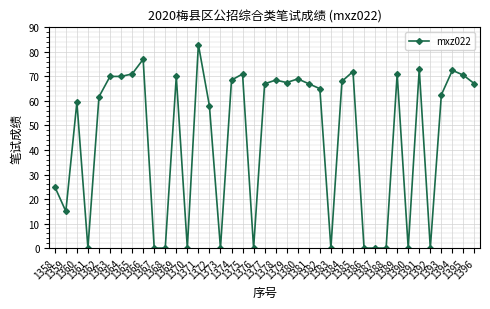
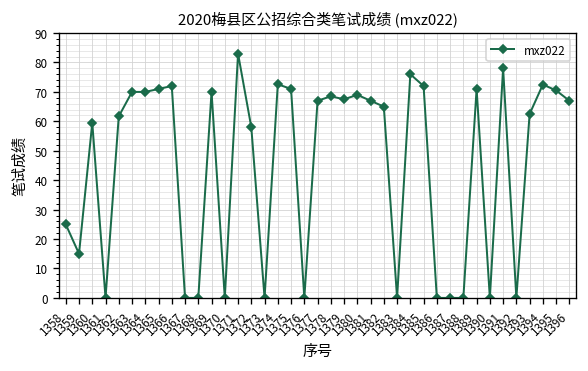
  {
    "1358": 25,
    "1359": 15,
    "1360": 60,
    "1361": 0,
    "1362": 62,
    "1363": 70,
    "1364": 70,
    "1365": 71,
-   "1366": 77,
+   "1366": 72,
    "1367": 0,
    "1368": 0,
    "1369": 70,
    "1370": 0,
    "1371": 83,
    "1372": 58,
    "1373": 0,
-   "1374": 69,
+   "1374": 73,
    "1375": 71,
    "1376": 0,
    "1377": 67,
    "1378": 69,
    "1379": 68,
    "1380": 69,
    "1381": 67,
    "1382": 65,
    "1383": 0,
-   "1384": 68,
+   "1384": 76,
    "1385": 72,
    "1386": 0,
    "1387": 0,
    "1388": 0,
    "1389": 71,
    "1390": 0,
-   "1391": 73,
+   "1391": 78,
    "1392": 0,
    "1393": 63,
    "1394": 73,
    "1395": 71,
    "1396": 67
  }
